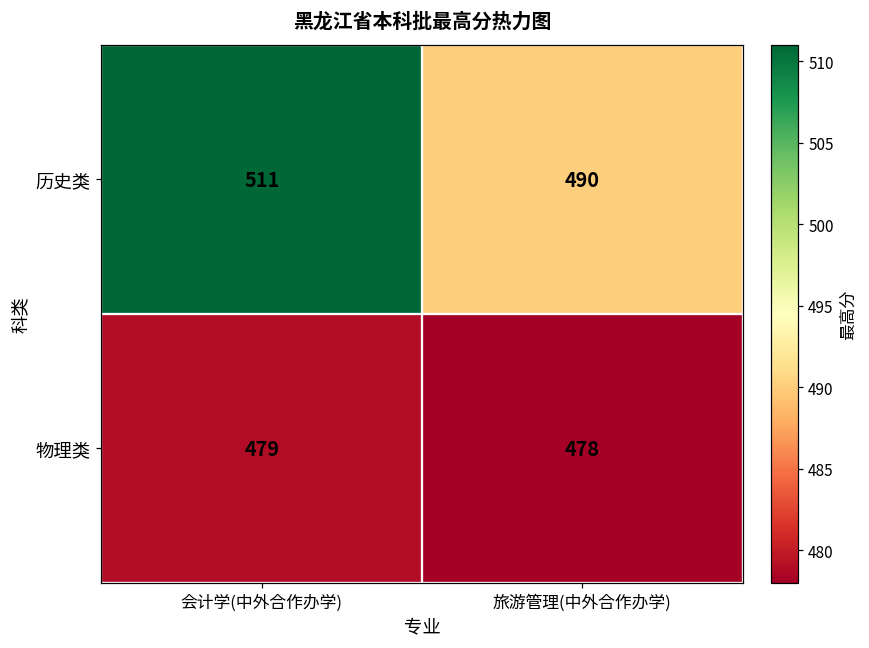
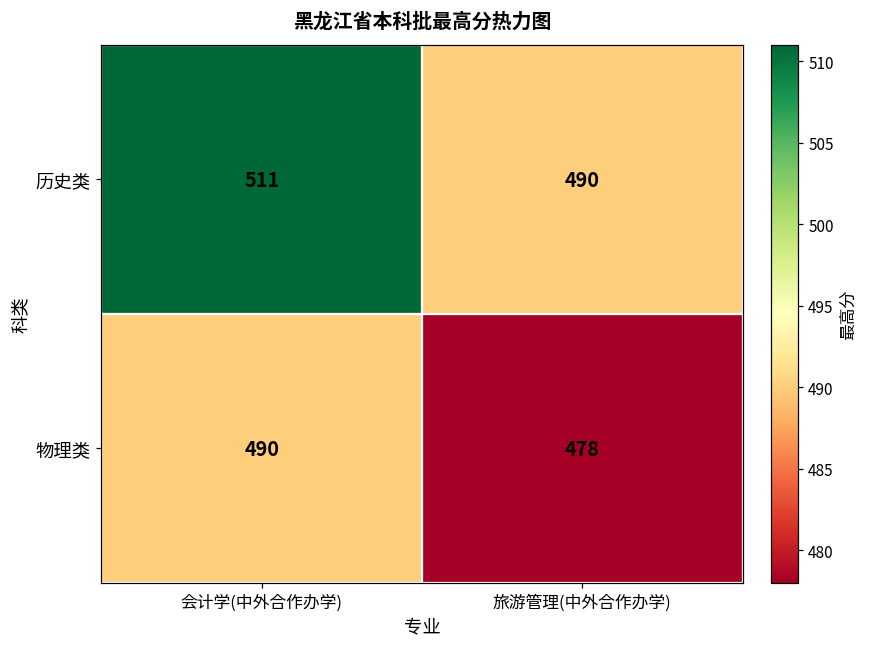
  {
    "历史类": {
      "会计学(中外合作办学)": 511,
      "旅游管理(中外合作办学)": 490
    },
    "物理类": {
-     "会计学(中外合作办学)": 479,
+     "会计学(中外合作办学)": 490,
      "旅游管理(中外合作办学)": 478
    }
  }
